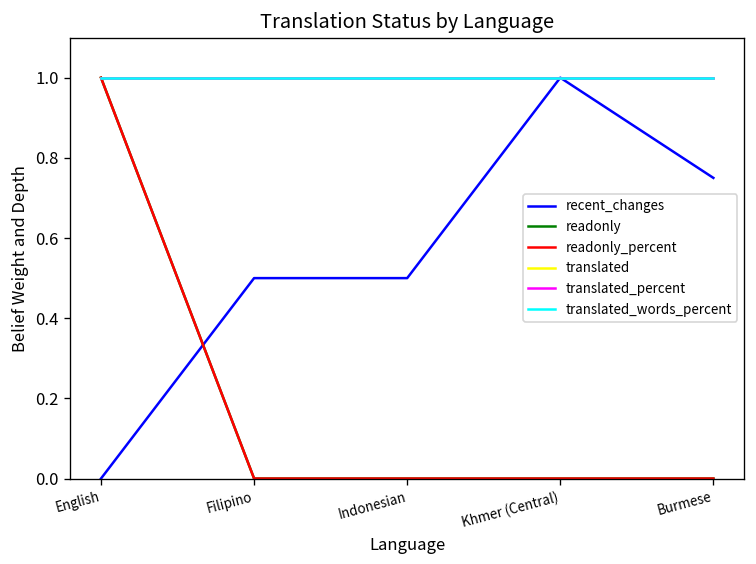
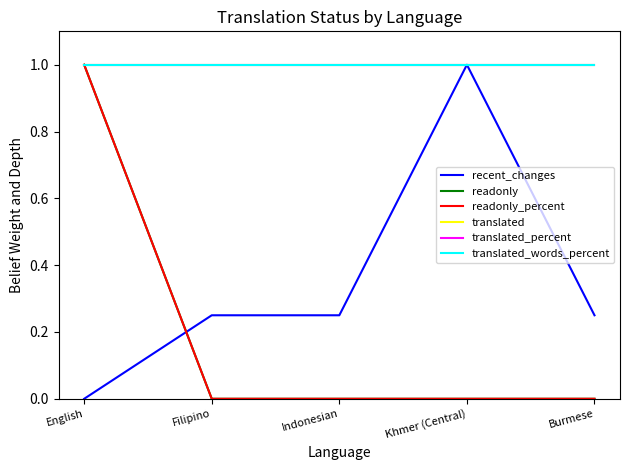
  {
    "recent_changes": {
      "English": 0.00,
-     "Filipino": 0.50,
-     "Indonesian": 0.50,
-     "Burmese": 0.75
+     "Filipino": 0.25,
+     "Indonesian": 0.25,
+     "Burmese": 0.25
    },
    "readonly_percent": {
      "Filipino": 0.00,
      "Indonesian": 0.00,
      "Khmer (Central)": 0.00,
      "Burmese": 0.00
    },
    "translated_words_percent": {
      "Filipino": 1.00,
      "Indonesian": 1.00,
      "Burmese": 1.00
    }
  }
